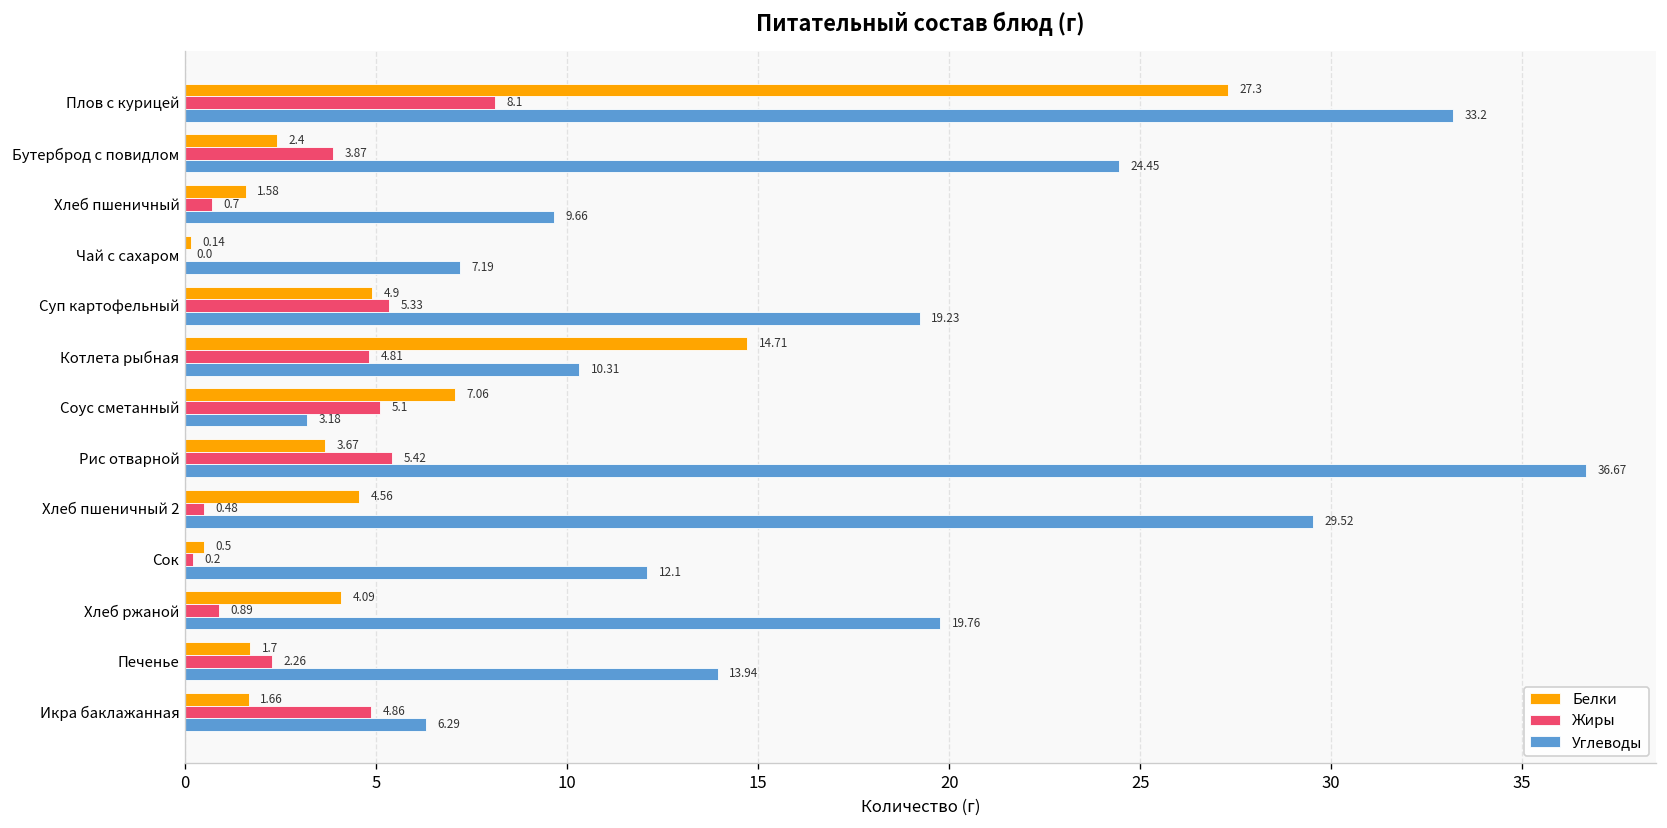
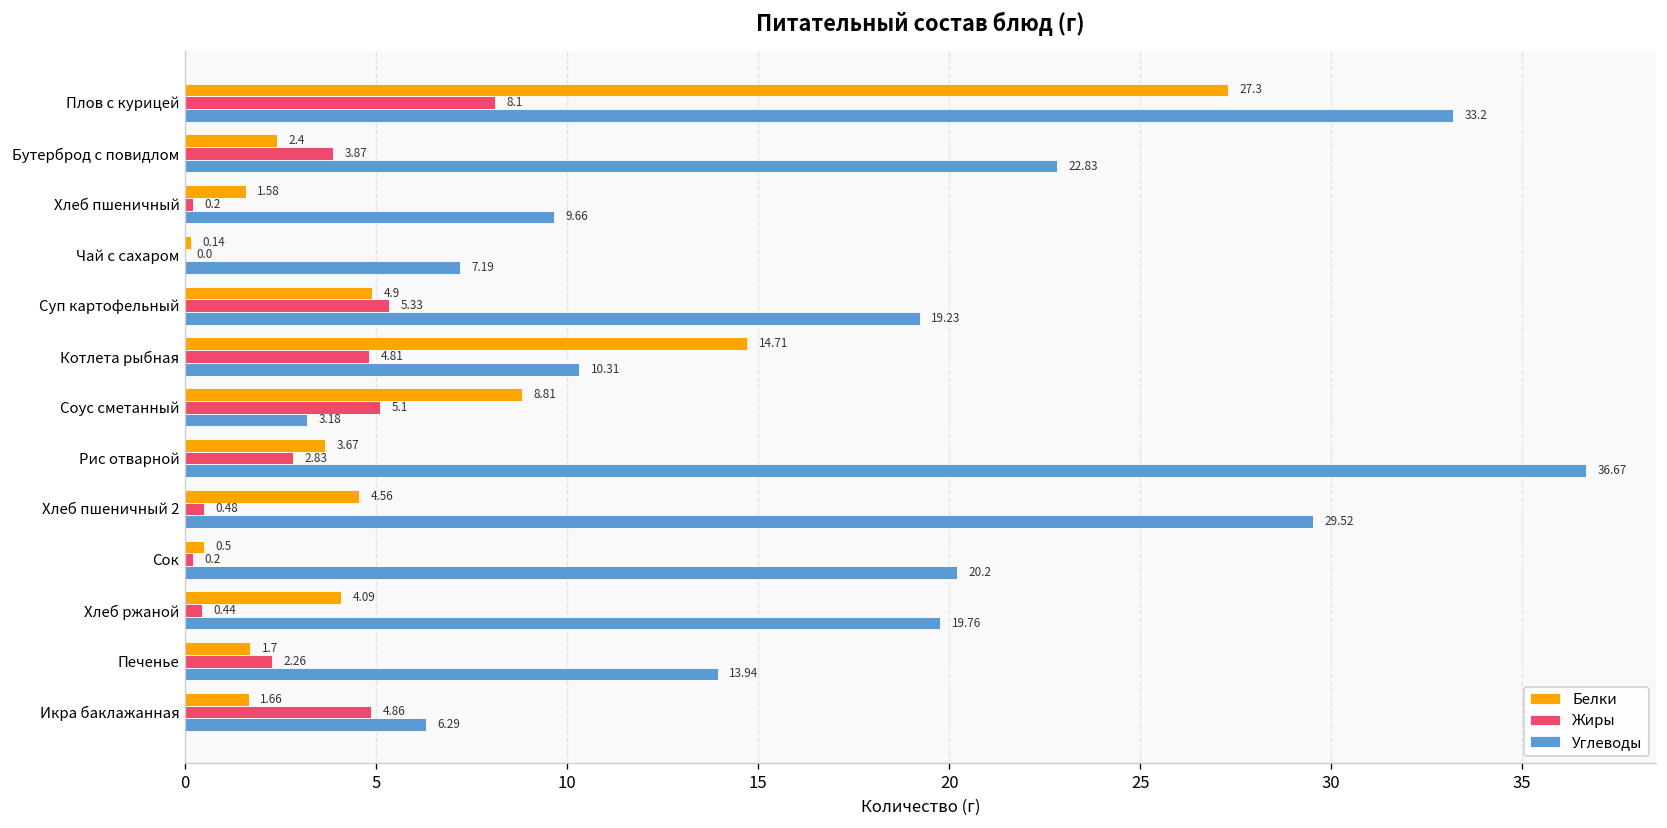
  {
    "Белки": {
      "Плов с курицей": 27.3,
      "Бутерброд с повидлом": 2.4,
      "Хлеб пшеничный": 1.58,
      "Чай с сахаром": 0.14,
      "Суп картофельный": 4.9,
      "Котлета рыбная": 14.71,
-     "Соус сметанный": 7.06,
+     "Соус сметанный": 8.81,
      "Рис отварной": 3.67,
      "Хлеб пшеничный 2": 4.56,
      "Сок": 0.5,
      "Хлеб ржаной": 4.09,
      "Печенье": 1.7,
      "Икра баклажанная": 1.66
    },
    "Жиры": {
      "Плов с курицей": 8.1,
      "Бутерброд с повидлом": 3.87,
-     "Хлеб пшеничный": 0.7,
+     "Хлеб пшеничный": 0.2,
      "Чай с сахаром": 0.0,
      "Суп картофельный": 5.33,
      "Котлета рыбная": 4.81,
      "Соус сметанный": 5.1,
-     "Рис отварной": 5.42,
+     "Рис отварной": 2.83,
      "Хлеб пшеничный 2": 0.48,
      "Сок": 0.2,
-     "Хлеб ржаной": 0.89,
+     "Хлеб ржаной": 0.44,
      "Печенье": 2.26,
      "Икра баклажанная": 4.86
    },
    "Углеводы": {
      "Плов с курицей": 33.2,
-     "Бутерброд с повидлом": 24.45,
+     "Бутерброд с повидлом": 22.83,
      "Хлеб пшеничный": 9.66,
      "Чай с сахаром": 7.19,
      "Суп картофельный": 19.23,
      "Котлета рыбная": 10.31,
      "Соус сметанный": 3.18,
      "Рис отварной": 36.67,
      "Хлеб пшеничный 2": 29.52,
-     "Сок": 12.1,
+     "Сок": 20.2,
      "Хлеб ржаной": 19.76,
      "Печенье": 13.94,
      "Икра баклажанная": 6.29
    }
  }
